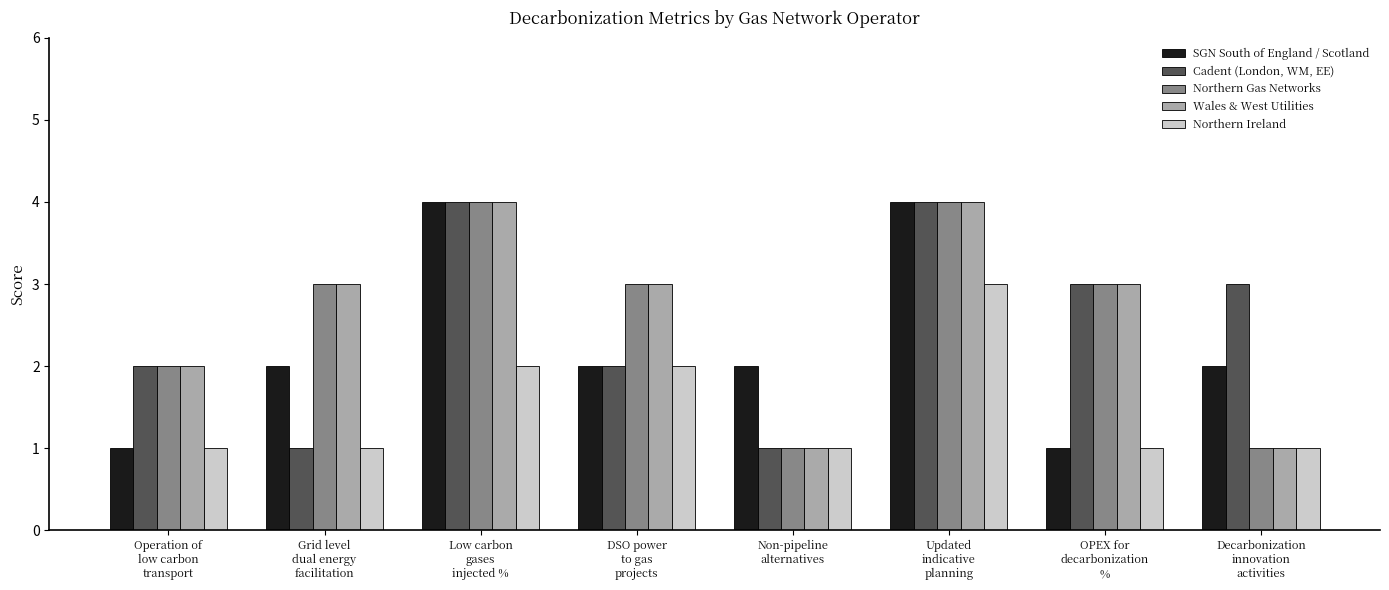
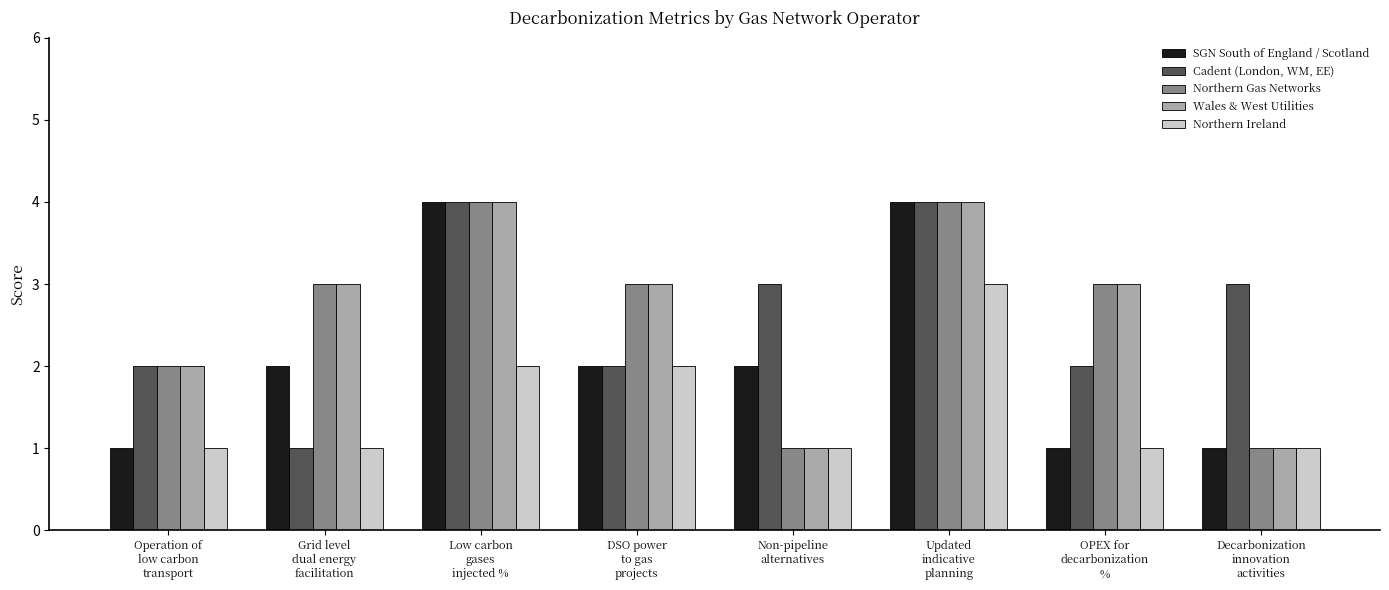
  {
    "SGN South of England / Scotland": {
      "Operation of low carbon transport": 1,
      "Grid level dual energy facilitation": 2,
      "Low carbon gases injected %": 4,
      "DSO power to gas projects": 2,
      "Non-pipeline alternatives": 2,
      "Updated indicative planning": 4,
      "OPEX for decarbonization %": 1,
-     "Decarbonization innovation activities": 2
+     "Decarbonization innovation activities": 1
    },
    "Cadent (London, WM, EE)": {
      "Operation of low carbon transport": 2,
      "Grid level dual energy facilitation": 1,
      "Low carbon gases injected %": 4,
      "DSO power to gas projects": 2,
-     "Non-pipeline alternatives": 1,
+     "Non-pipeline alternatives": 3,
      "Updated indicative planning": 4,
-     "OPEX for decarbonization %": 3,
+     "OPEX for decarbonization %": 2,
      "Decarbonization innovation activities": 3
    }
  }
